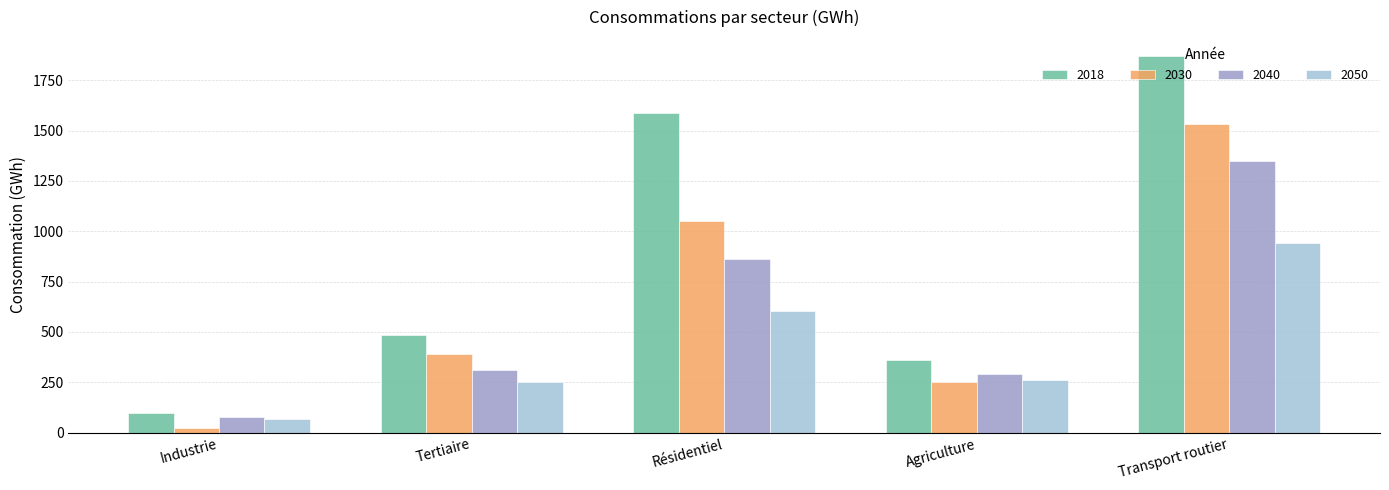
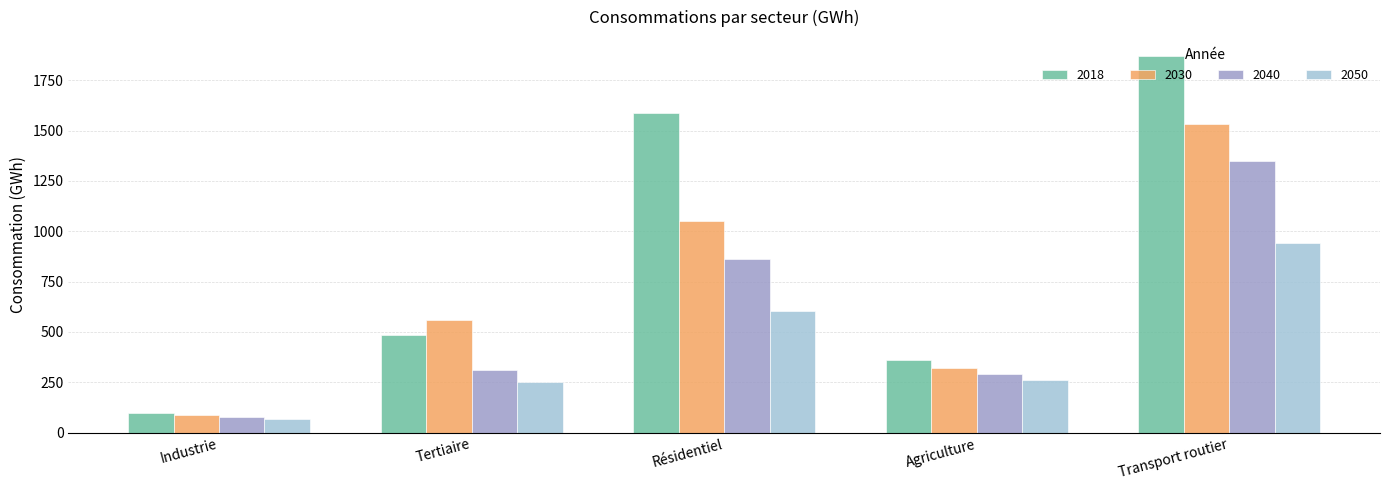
  {
    "2018": {
      "Industrie": 100,
      "Tertiaire": 490,
      "Résidentiel": 1590,
      "Agriculture": 360,
      "Transport routier": 1870
    },
    "2030": {
-     "Industrie": 30,
-     "Tertiaire": 390,
+     "Industrie": 90,
+     "Tertiaire": 560,
      "Résidentiel": 1050,
-     "Agriculture": 250,
+     "Agriculture": 320,
      "Transport routier": 1530
    }
  }
